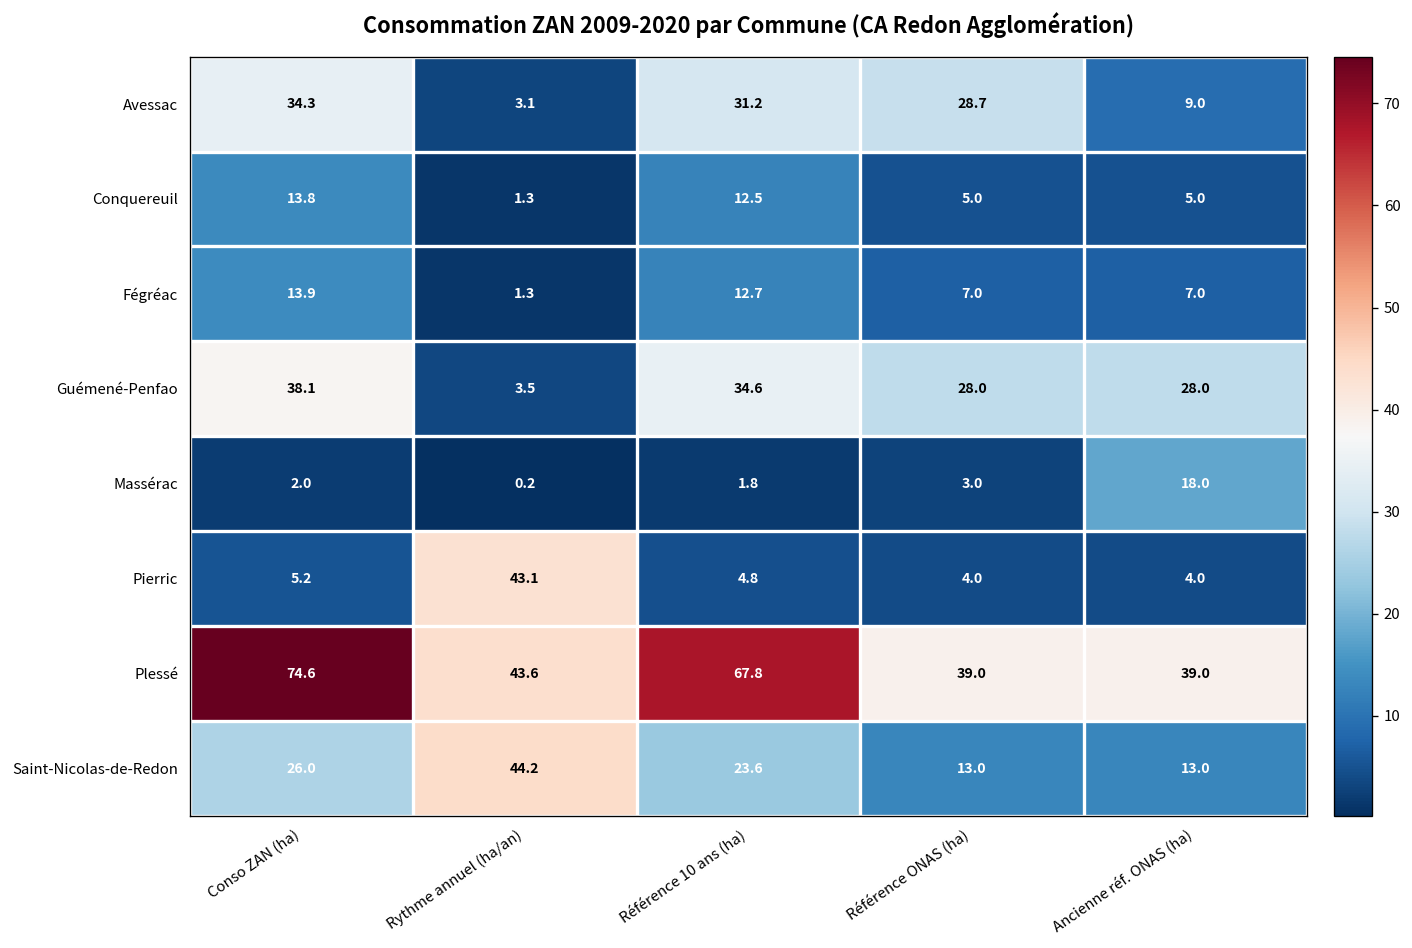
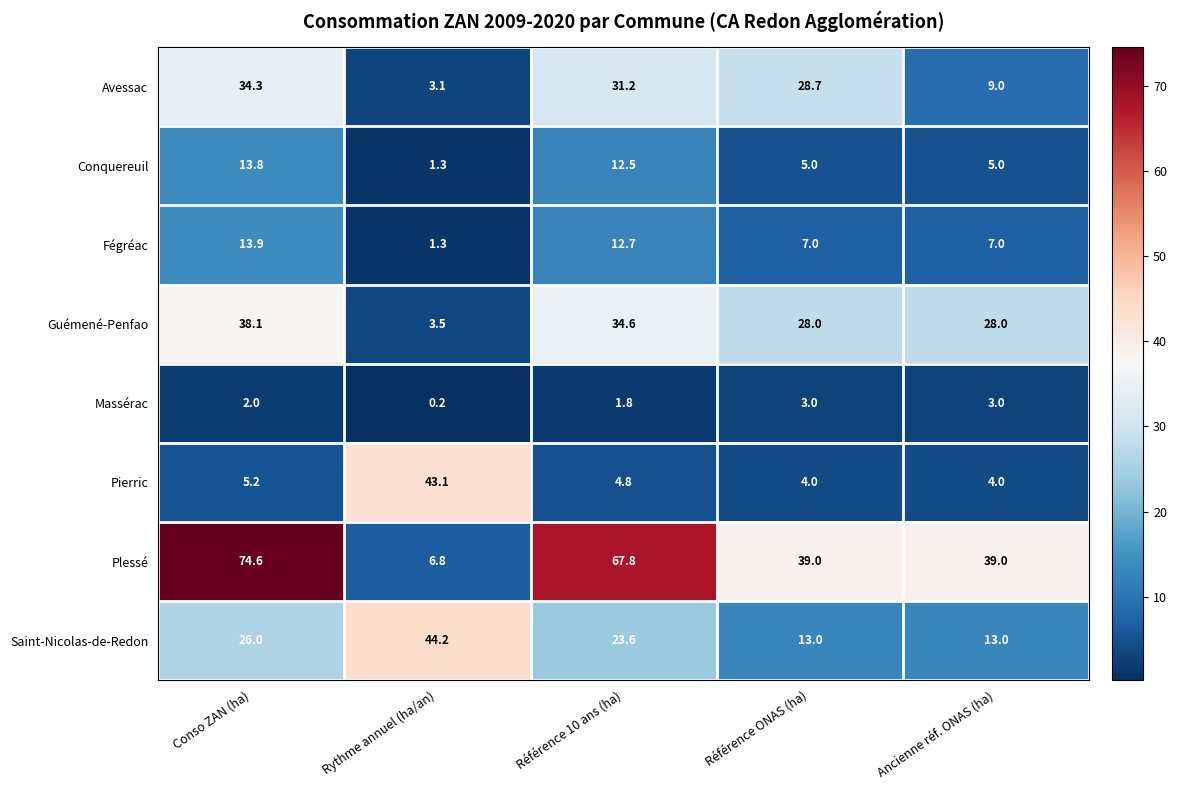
  {
    "Avessac": {
      "Conso ZAN (ha)": 34.3,
      "Rythme annuel (ha/an)": 3.1,
      "Référence 10 ans (ha)": 31.2,
      "Référence ONAS (ha)": 28.7,
      "Ancienne réf. ONAS (ha)": 9.0
    },
    "Conquereuil": {
      "Conso ZAN (ha)": 13.8,
      "Rythme annuel (ha/an)": 1.3,
      "Référence 10 ans (ha)": 12.5,
      "Référence ONAS (ha)": 5.0,
      "Ancienne réf. ONAS (ha)": 5.0
    },
    "Fégréac": {
      "Conso ZAN (ha)": 13.9,
      "Rythme annuel (ha/an)": 1.3,
      "Référence 10 ans (ha)": 12.7,
      "Référence ONAS (ha)": 7.0,
      "Ancienne réf. ONAS (ha)": 7.0
    },
    "Guémené-Penfao": {
      "Conso ZAN (ha)": 38.1,
      "Rythme annuel (ha/an)": 3.5,
      "Référence 10 ans (ha)": 34.6,
      "Référence ONAS (ha)": 28.0,
      "Ancienne réf. ONAS (ha)": 28.0
    },
    "Massérac": {
      "Conso ZAN (ha)": 2.0,
      "Rythme annuel (ha/an)": 0.2,
      "Référence 10 ans (ha)": 1.8,
      "Référence ONAS (ha)": 3.0,
-     "Ancienne réf. ONAS (ha)": 18.0
+     "Ancienne réf. ONAS (ha)": 3.0
    },
    "Pierric": {
      "Conso ZAN (ha)": 5.2,
      "Rythme annuel (ha/an)": 43.1,
      "Référence 10 ans (ha)": 4.8,
      "Référence ONAS (ha)": 4.0,
      "Ancienne réf. ONAS (ha)": 4.0
    },
    "Plessé": {
      "Conso ZAN (ha)": 74.6,
-     "Rythme annuel (ha/an)": 43.6,
+     "Rythme annuel (ha/an)": 6.8,
      "Référence 10 ans (ha)": 67.8,
      "Référence ONAS (ha)": 39.0,
      "Ancienne réf. ONAS (ha)": 39.0
    },
    "Saint-Nicolas-de-Redon": {
      "Conso ZAN (ha)": 26.0,
      "Rythme annuel (ha/an)": 44.2,
      "Référence 10 ans (ha)": 23.6,
      "Référence ONAS (ha)": 13.0,
      "Ancienne réf. ONAS (ha)": 13.0
    }
  }
